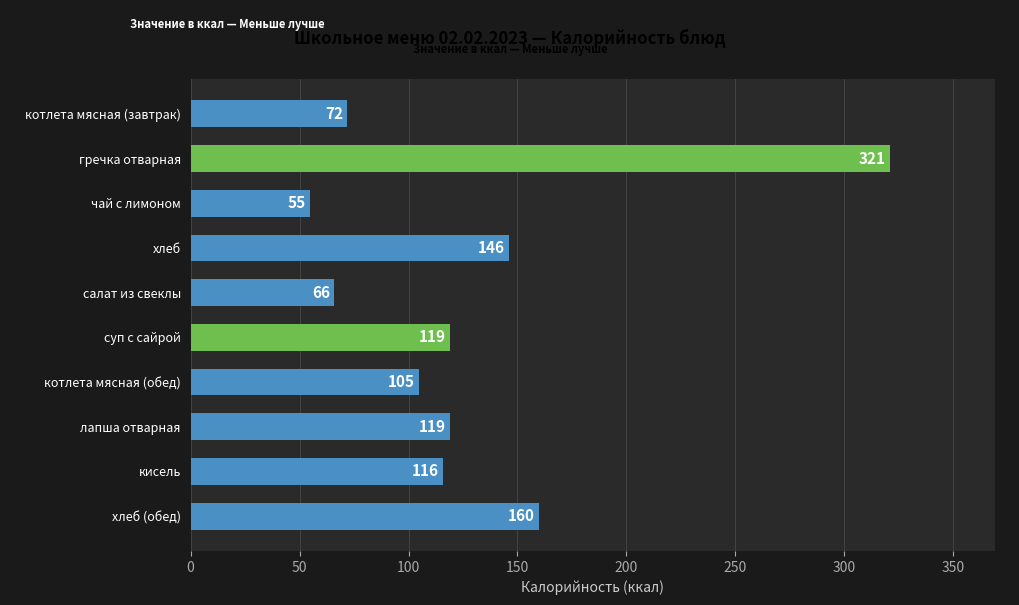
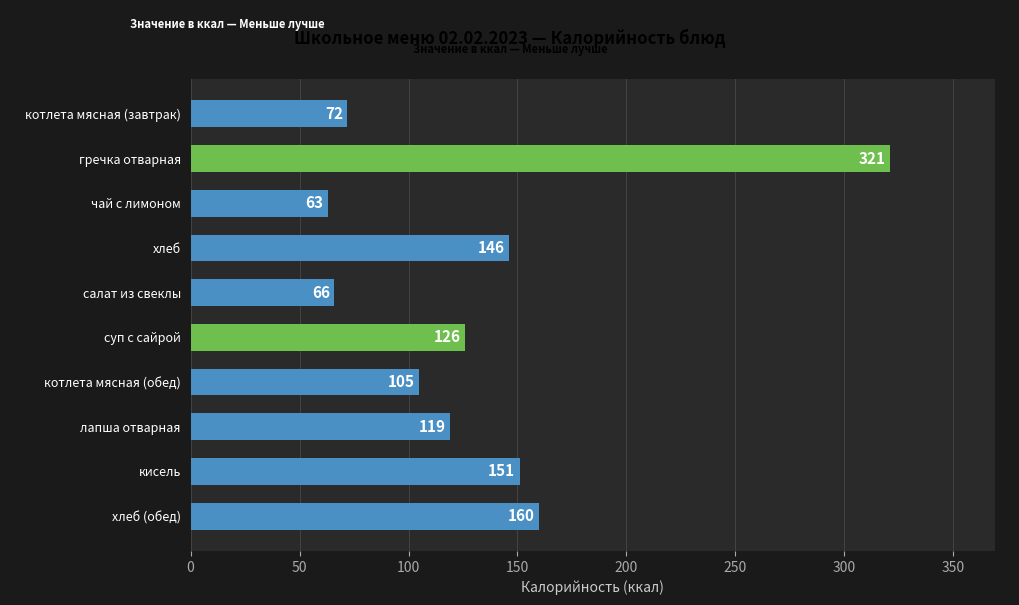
  {
    "котлета мясная (завтрак)": 72,
    "гречка отварная": 321,
-   "чай с лимоном": 55,
+   "чай с лимоном": 63,
    "хлеб": 146,
    "салат из свеклы": 66,
-   "суп с сайрой": 119,
+   "суп с сайрой": 126,
    "котлета мясная (обед)": 105,
    "лапша отварная": 119,
-   "кисель": 116,
+   "кисель": 151,
    "хлеб (обед)": 160
  }
